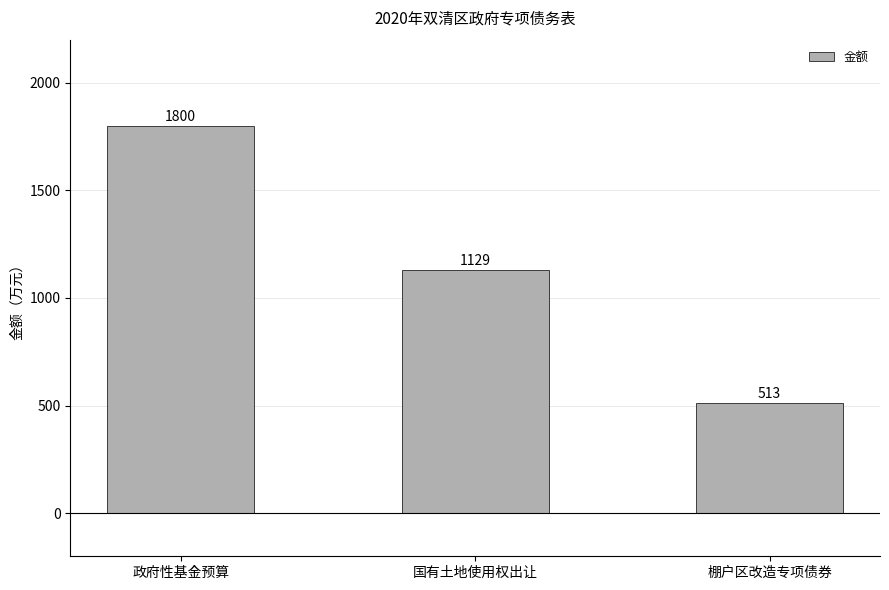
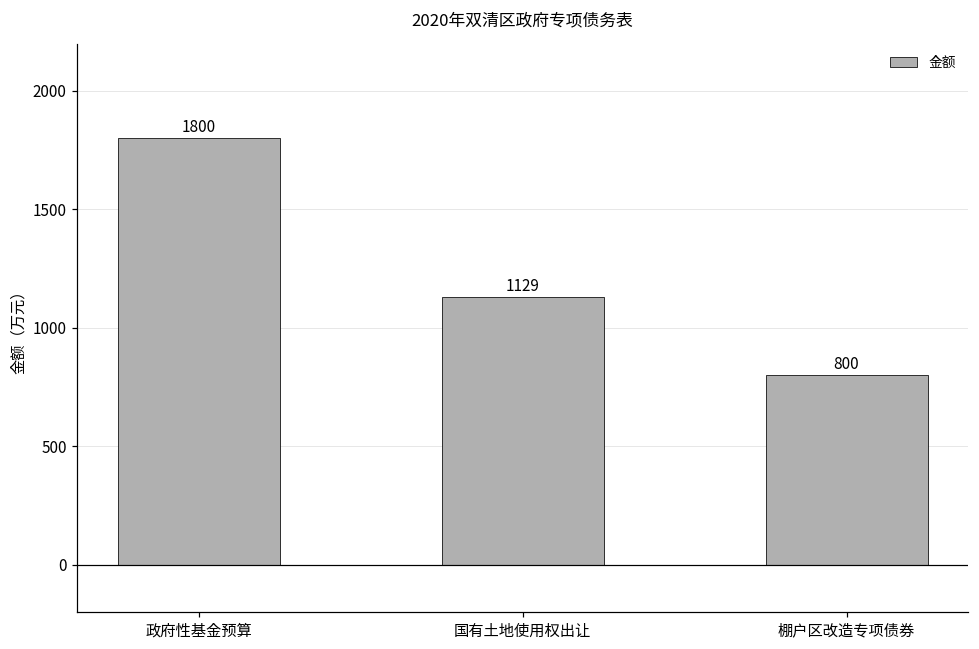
  {
    "政府性基金预算": 1800,
    "国有土地使用权出让": 1129,
-   "棚户区改造专项债券": 513
+   "棚户区改造专项债券": 800
  }
